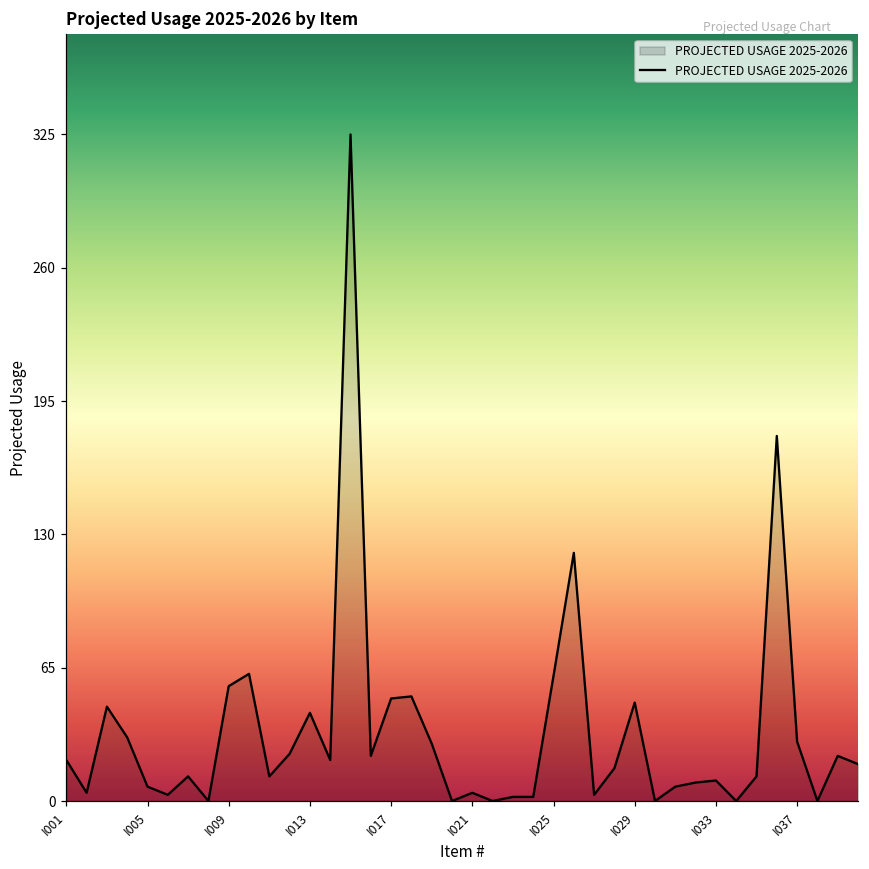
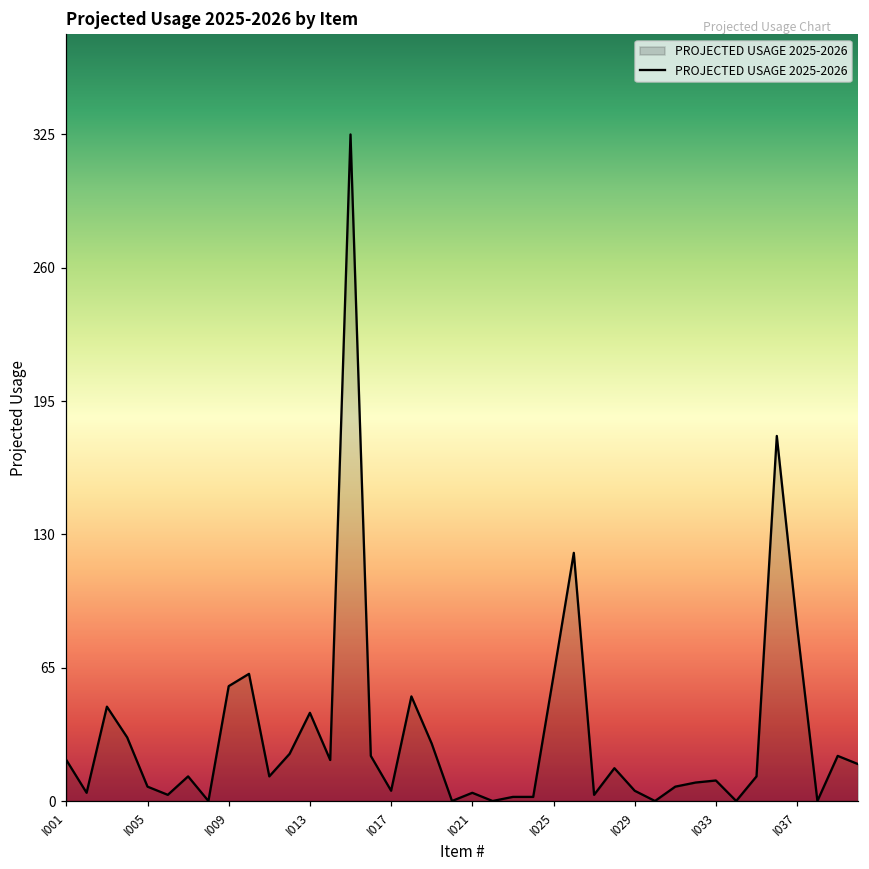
  {
    "I001": 20,
    "I005": 7,
    "I009": 56,
    "I013": 43,
-   "I017": 50,
+   "I017": 5,
    "I021": 4,
    "I025": 61,
-   "I029": 48,
+   "I029": 5,
    "I033": 10,
-   "I037": 29
+   "I037": 85
  }
